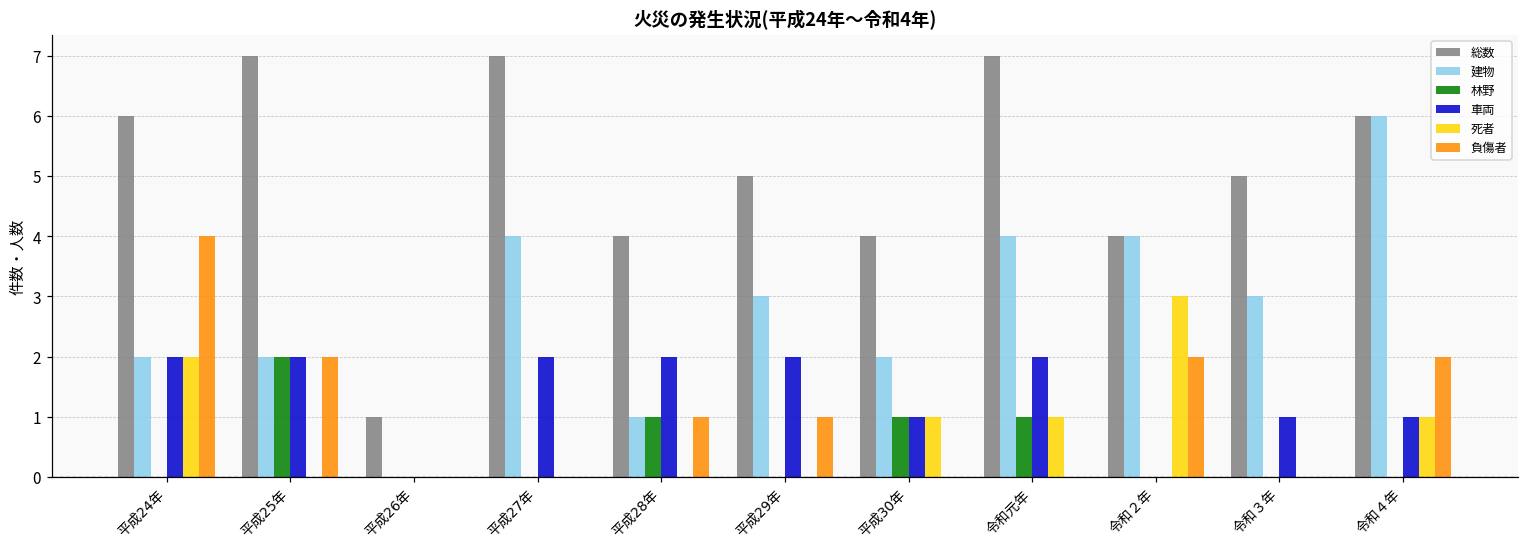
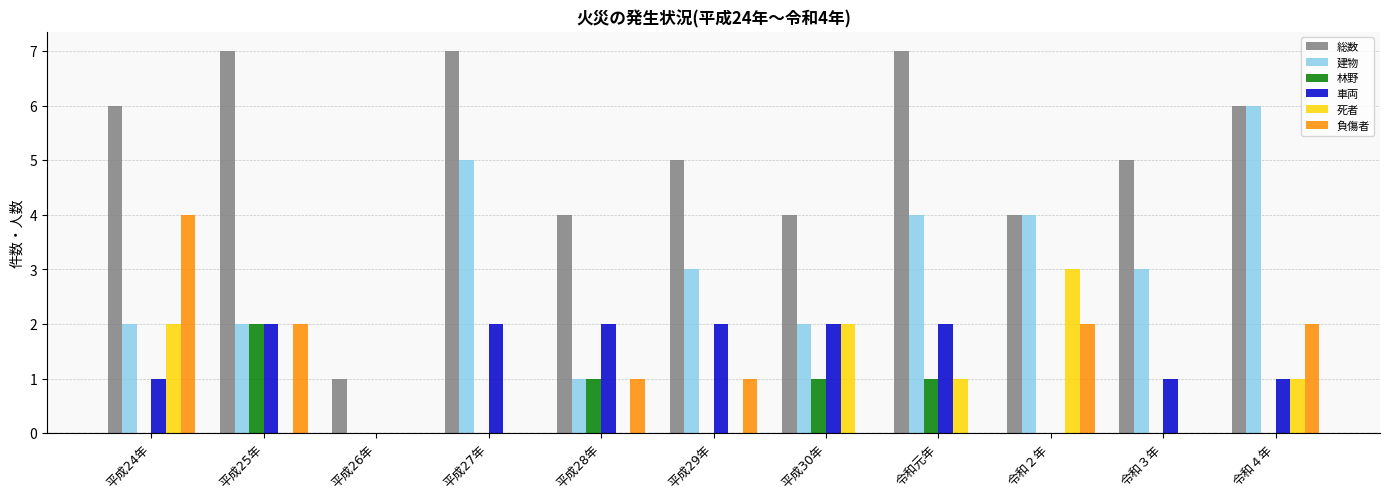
  {
    "総数": {
      "平成24年": 6,
      "平成25年": 7,
      "平成26年": 1,
      "平成27年": 7,
      "平成28年": 4,
      "平成29年": 5,
      "平成30年": 4,
      "令和元年": 7,
      "令和２年": 4,
      "令和３年": 5,
      "令和４年": 6
    },
    "建物": {
      "平成24年": 2,
      "平成25年": 2,
      "平成26年": 0,
-     "平成27年": 4,
+     "平成27年": 5,
      "平成28年": 1,
      "平成29年": 3,
      "平成30年": 2,
      "令和元年": 4,
      "令和２年": 4,
      "令和３年": 3,
      "令和４年": 6
    },
    "林野": {
      "平成24年": 0,
      "平成25年": 2,
      "平成26年": 0,
      "平成27年": 0,
      "平成28年": 1,
      "平成29年": 0,
      "平成30年": 1,
      "令和元年": 1,
      "令和２年": 0,
      "令和３年": 0,
      "令和４年": 0
    },
    "車両": {
-     "平成24年": 2,
+     "平成24年": 1,
      "平成25年": 2,
      "平成26年": 0,
      "平成27年": 2,
      "平成28年": 2,
      "平成29年": 2,
-     "平成30年": 1,
+     "平成30年": 2,
      "令和元年": 2,
      "令和２年": 0,
      "令和３年": 1,
      "令和４年": 1
    },
    "死者": {
      "平成24年": 2,
      "平成25年": 0,
      "平成26年": 0,
      "平成27年": 0,
      "平成28年": 0,
      "平成29年": 0,
-     "平成30年": 1,
+     "平成30年": 2,
      "令和元年": 1,
      "令和２年": 3,
      "令和３年": 0,
      "令和４年": 1
    },
    "負傷者": {
      "平成24年": 4,
      "平成25年": 2,
      "平成26年": 0,
      "平成27年": 0,
      "平成28年": 1,
      "平成29年": 1,
      "平成30年": 0,
      "令和元年": 0,
      "令和２年": 2,
      "令和３年": 0,
      "令和４年": 2
    }
  }
